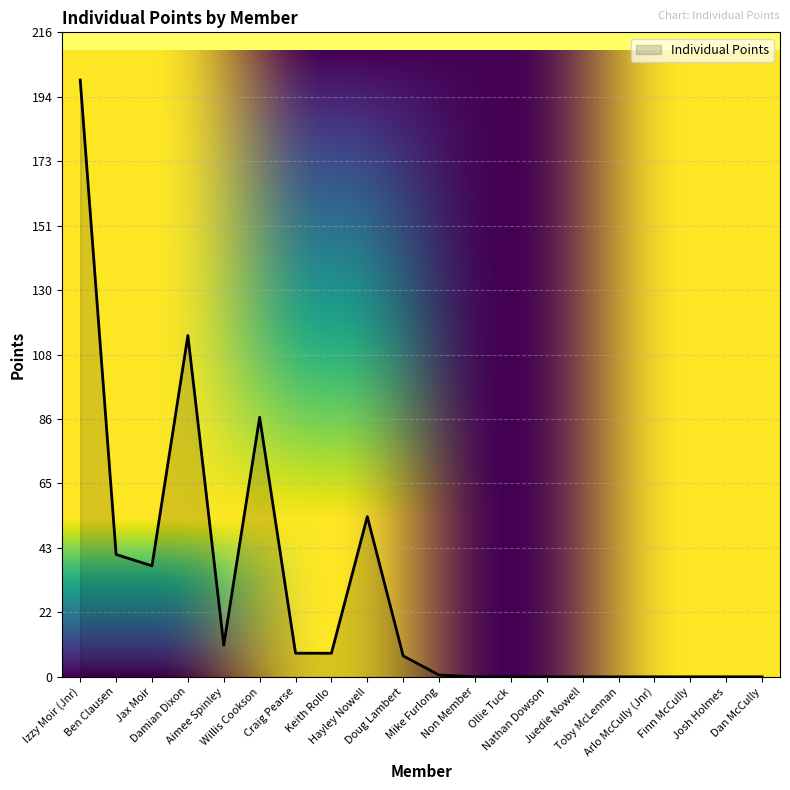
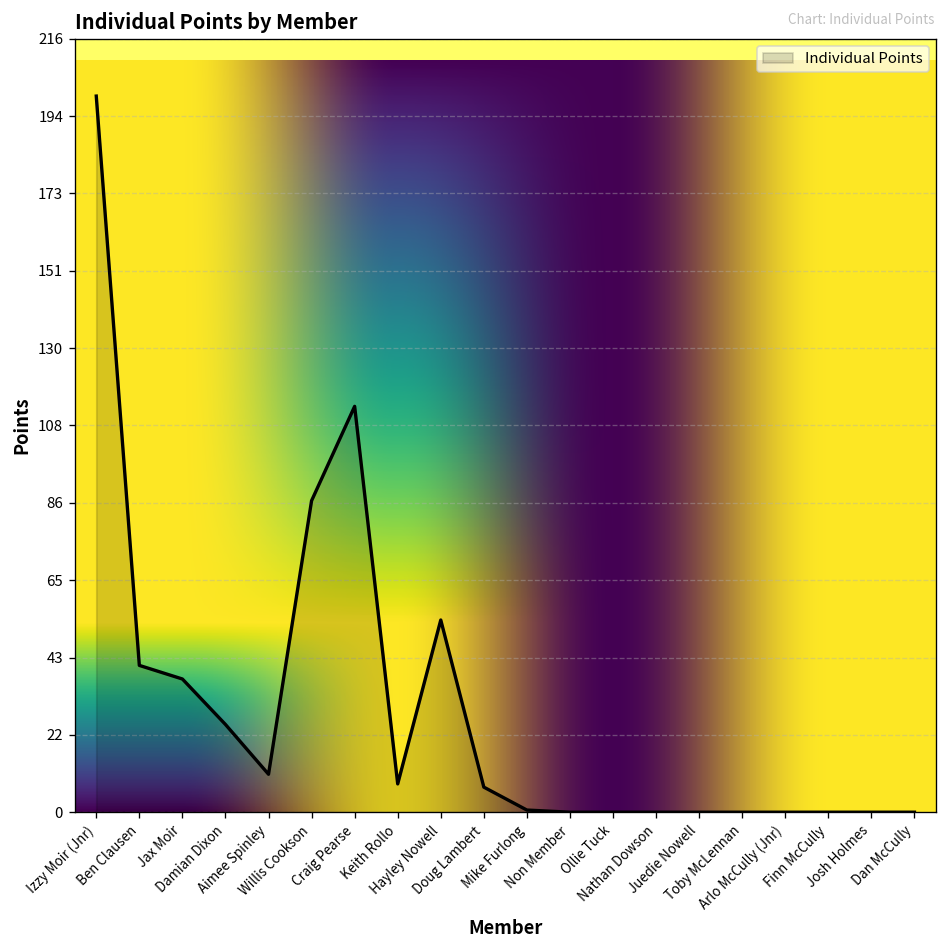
  {
    "Izzy Moir (Jnr)": 200,
    "Ben Clausen": 41,
    "Jax Moir": 37,
-   "Damian Dixon": 114,
+   "Damian Dixon": 25,
    "Aimee Spinley": 11,
    "Willis Cookson": 87,
-   "Craig Pearse": 8,
+   "Craig Pearse": 113,
    "Keith Rollo": 8,
    "Hayley Nowell": 54,
    "Doug Lambert": 7,
    "Mike Furlong": 1,
    "Non Member": 0,
    "Ollie Tuck": 0,
    "Nathan Dowson": 0,
    "Juedie Nowell": 0,
    "Toby McLennan": 0,
    "Arlo McCully (Jnr)": 0,
    "Finn McCully": 0,
    "Josh Holmes": 0,
    "Dan McCully": 0
  }
